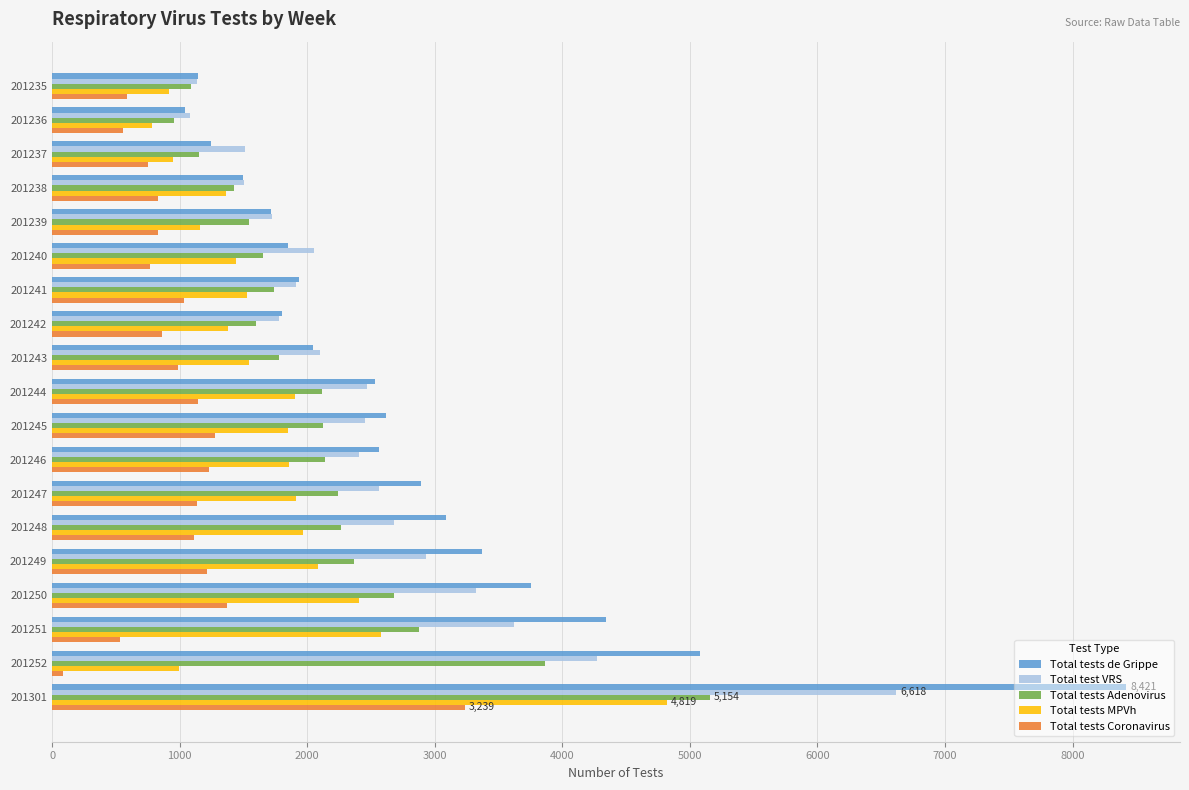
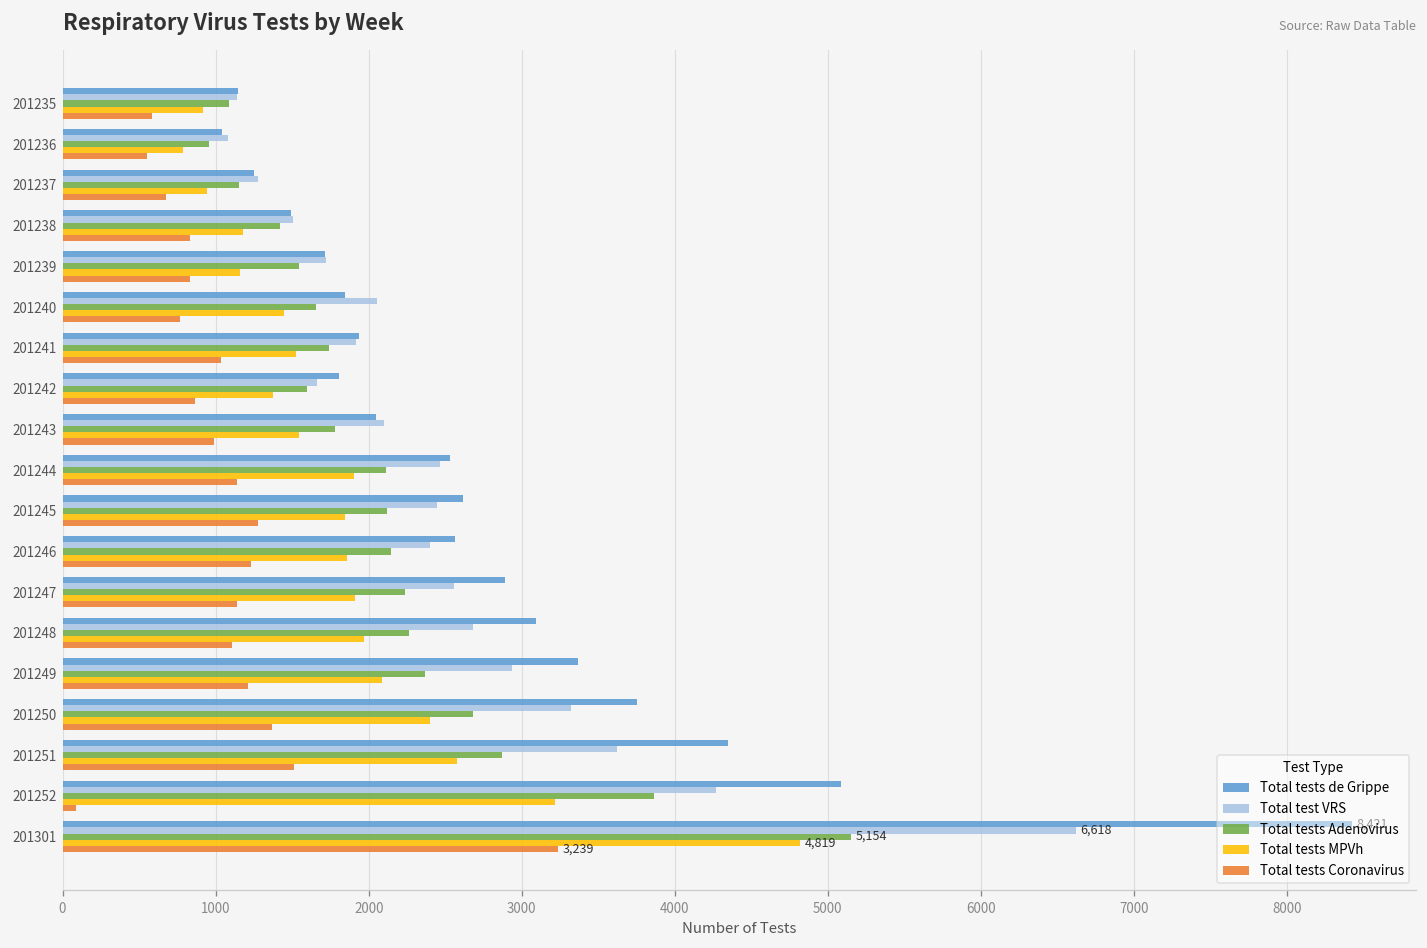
  {
    "Total tests de Grippe": {
      "201235": "1150",
      "201236": "1040",
      "201237": "1250",
      "201238": "1500",
      "201239": "1710",
      "201240": "1850",
      "201241": "1930",
      "201242": "1800",
      "201243": "2050",
      "201244": "2530",
      "201245": "2620",
      "201246": "2560",
      "201247": "2890",
      "201248": "3090",
      "201249": "3370",
      "201250": "3750",
      "201251": "4350",
      "201252": "5080"
    },
    "Total test VRS": {
      "201235": "1140",
      "201236": "1080",
-     "201237": "1510",
+     "201237": "1280",
      "201238": "1510",
      "201239": "1720",
      "201240": "2050",
      "201241": "1910",
-     "201242": "1780",
+     "201242": "1660",
      "201243": "2100",
      "201244": "2470",
      "201245": "2450",
      "201246": "2400",
      "201247": "2560",
      "201248": "2680",
      "201249": "2930",
      "201250": "3330",
      "201251": "3620",
      "201252": "4270"
    },
    "Total tests Adenovirus": {
      "201301": "5,154"
    },
    "Total tests MPVh": {
      "201235": "920",
      "201236": "780",
      "201237": "950",
-     "201238": "1370",
+     "201238": "1180",
      "201239": "1160",
      "201240": "1450",
      "201241": "1520",
      "201242": "1380",
      "201243": "1540",
      "201244": "1910",
      "201245": "1850",
      "201246": "1860",
      "201247": "1910",
      "201248": "1970",
      "201249": "2080",
      "201250": "2400",
      "201251": "2580",
-     "201252": "990"
+     "201252": "3220"
    },
    "Total tests Coronavirus": {
      "201235": "590",
      "201236": "550",
-     "201237": "750",
+     "201237": "670",
      "201238": "830",
      "201239": "830",
      "201240": "770",
      "201241": "1040",
      "201242": "860",
      "201243": "990",
      "201244": "1140",
      "201245": "1270",
      "201246": "1230",
      "201247": "1140",
      "201248": "1110",
      "201249": "1210",
      "201250": "1370",
-     "201251": "530",
+     "201251": "1510",
      "201252": "90"
    }
  }
